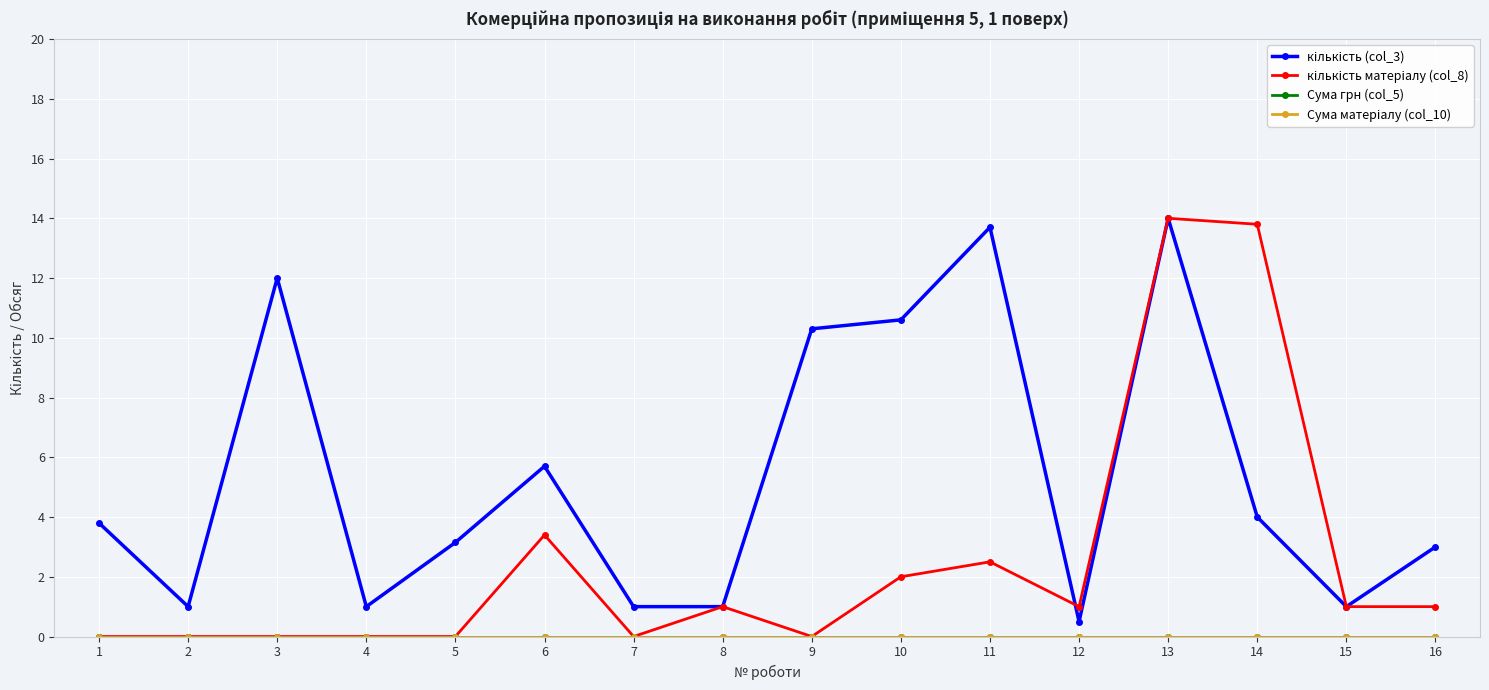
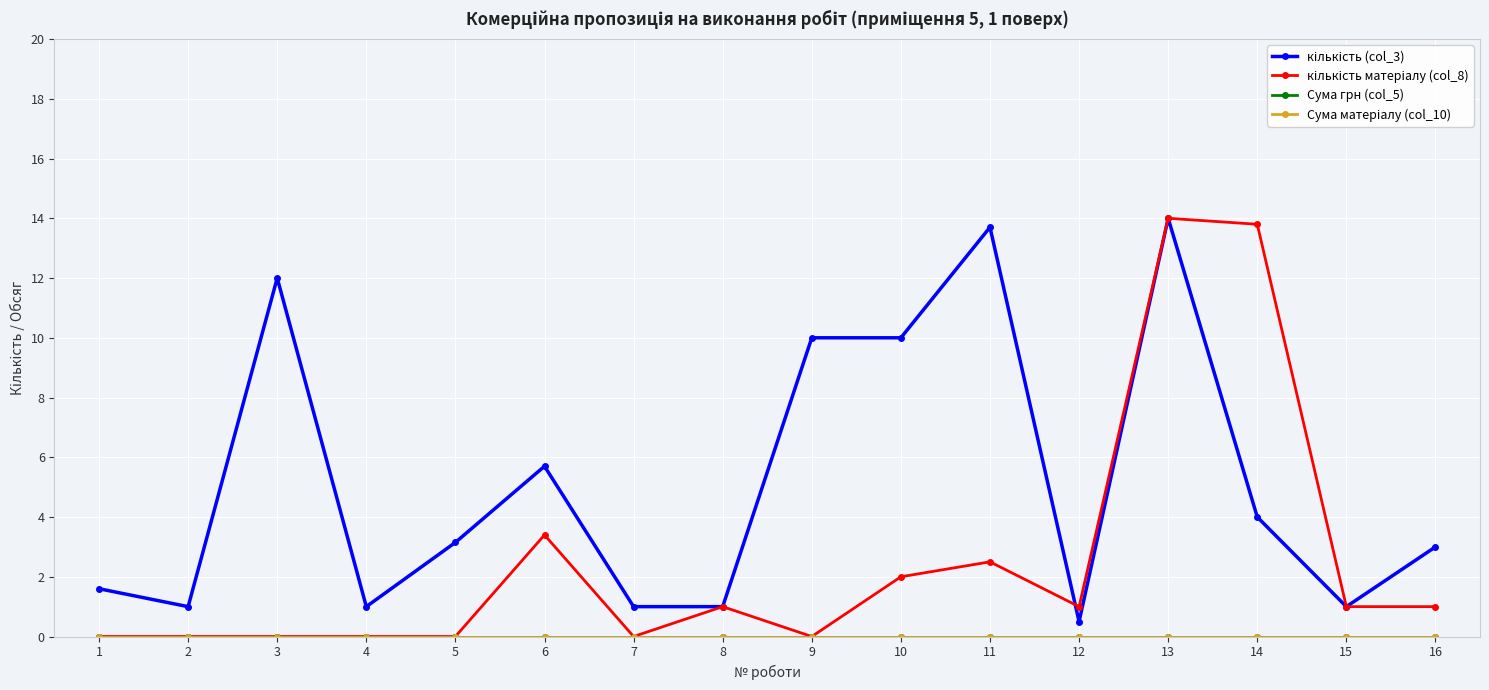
  {
    "кількість (col_3)": {
-     "1": 3.8,
+     "1": 1.6,
      "2": 1.0,
      "3": 12.0,
      "4": 1.0,
      "5": 3.2,
      "6": 5.7,
      "7": 1.0,
-     "9": 10.3,
-     "10": 10.6,
+     "9": 10.0,
+     "10": 10.0,
      "11": 13.7,
      "12": 0.5,
      "14": 4.0,
      "16": 3.0
    },
    "кількість матеріалу (col_8)": {
      "6": 3.4,
      "10": 2.0,
      "11": 2.5,
      "12": 1.0,
      "14": 13.8,
      "16": 1.0
    },
    "Сума матеріалу (col_10)": {
      "6": 0.0,
      "8": 0.0,
      "10": 0.0,
      "11": 0.0,
      "12": 0.0,
      "13": 0.0,
      "14": 0.0,
      "15": 0.0,
      "16": 0.0
    }
  }
